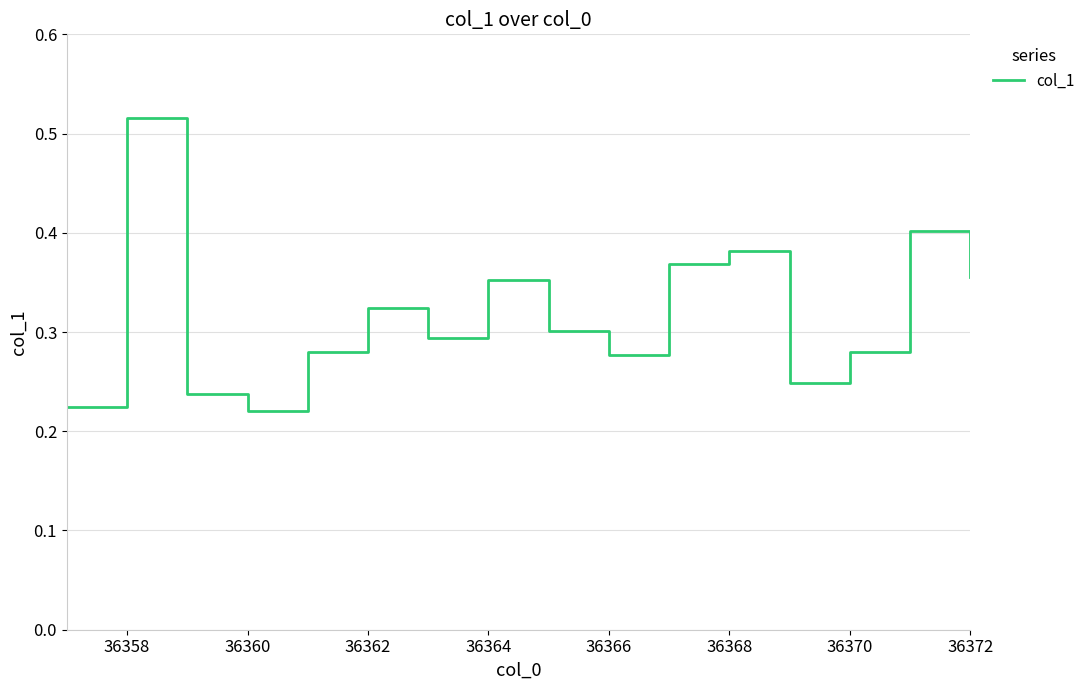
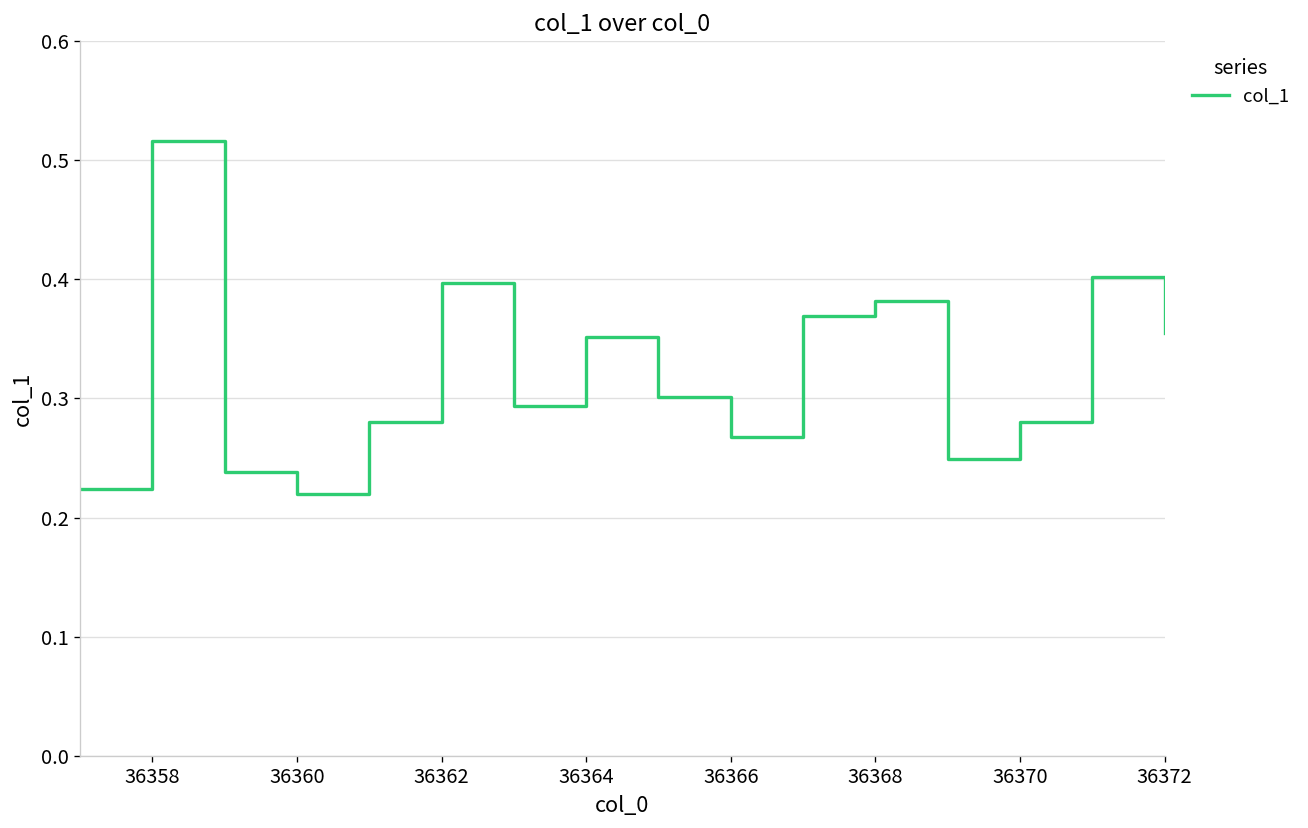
  {
    "36358": 0.52,
    "36360": 0.22,
-   "36362": 0.32,
+   "36362": 0.40,
    "36364": 0.35,
-   "36366": 0.28,
+   "36366": 0.27,
    "36368": 0.38,
    "36370": 0.28,
    "36372": 0.36
  }
